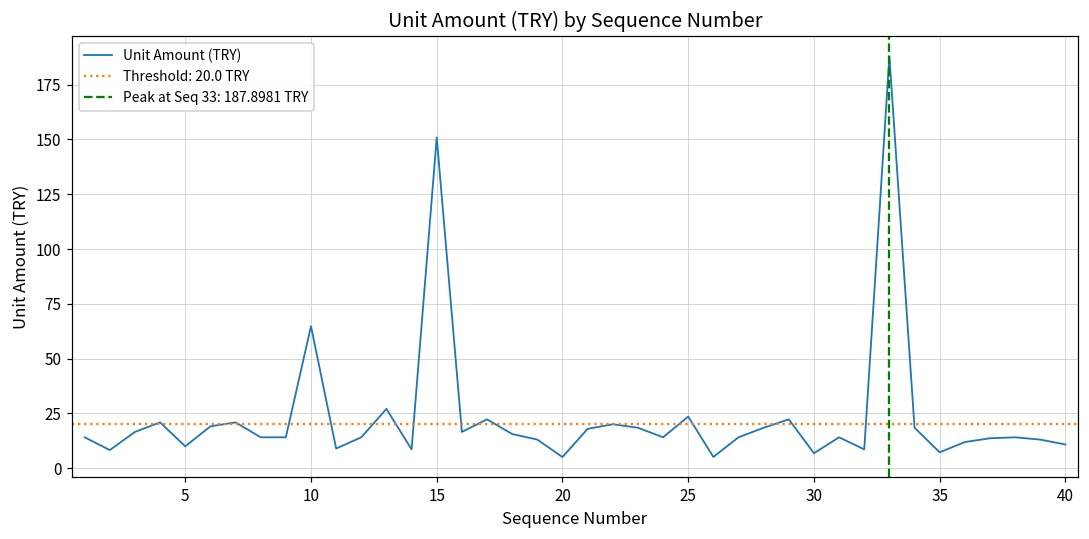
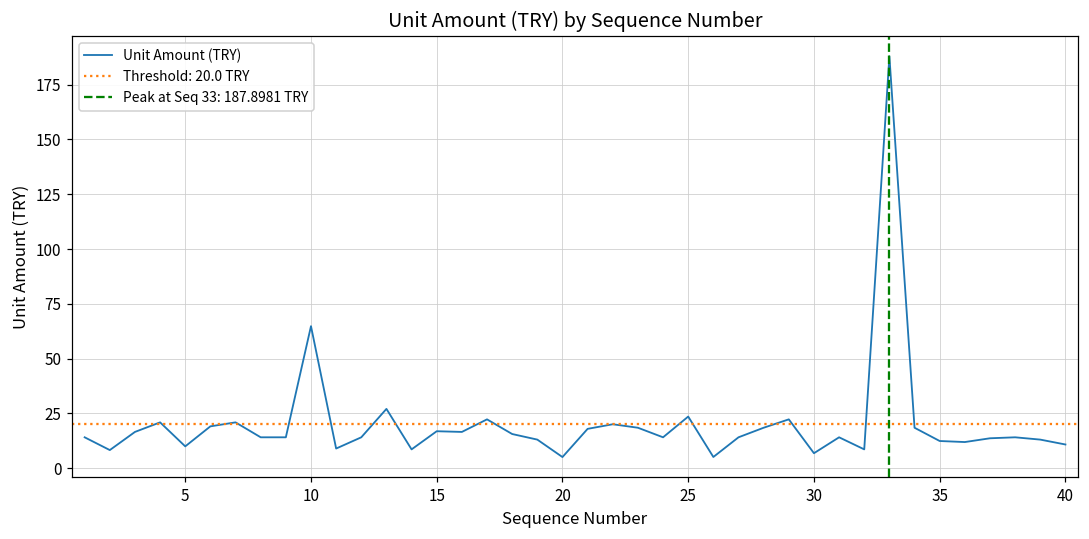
  {
    "5": 10,
    "10": 65,
-   "15": 151,
+   "15": 17,
    "20": 5,
    "25": 24,
    "30": 7,
-   "35": 7,
+   "35": 12,
    "40": 11
  }
